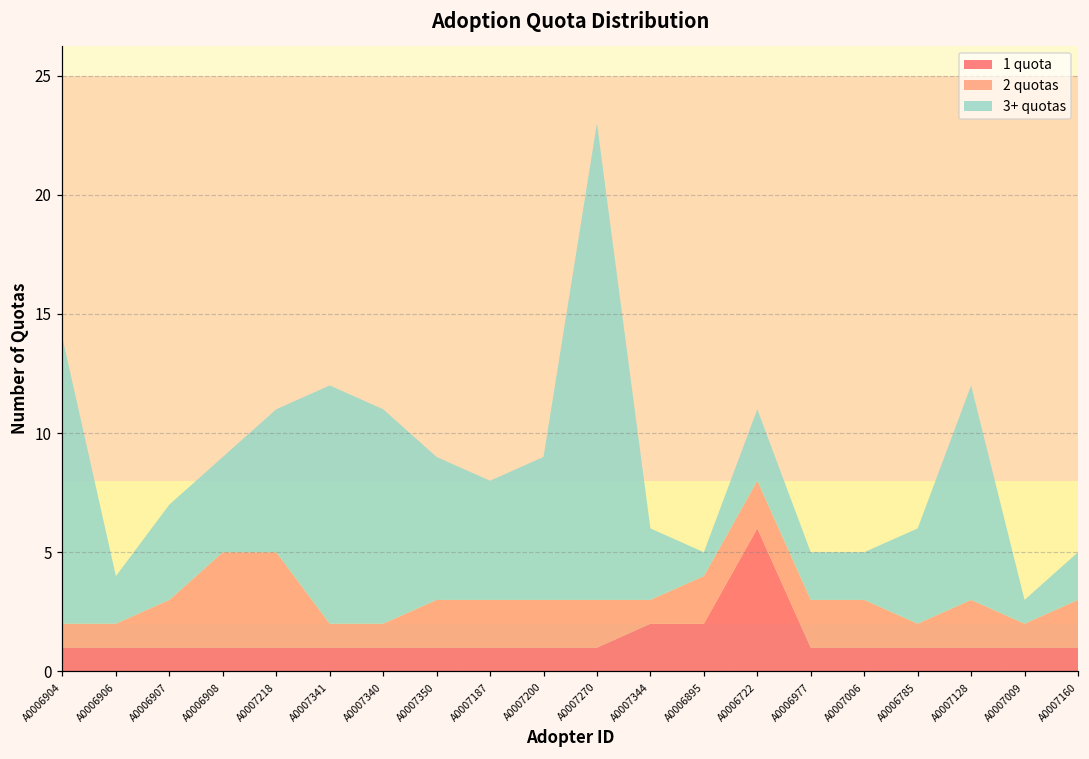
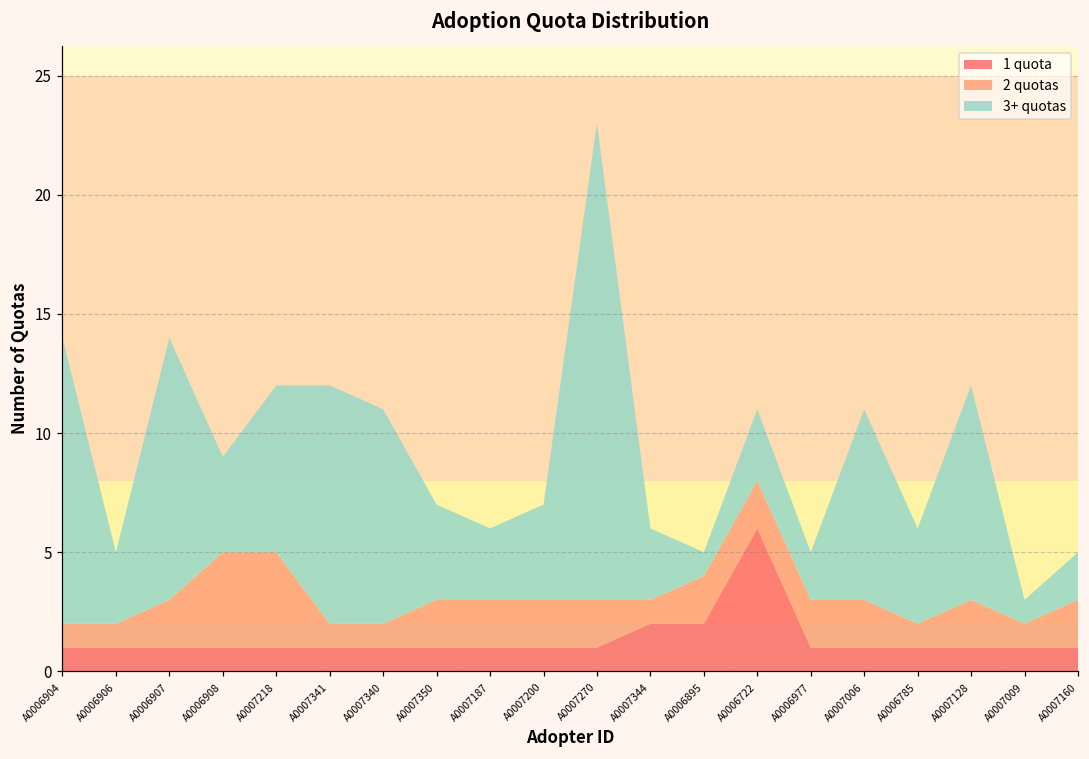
  {
    "3+ quotas": {
      "A0006904": 12,
-     "A0006906": 2,
-     "A0006907": 4,
+     "A0006906": 3,
+     "A0006907": 11,
      "A0006908": 4,
-     "A0007218": 6,
+     "A0007218": 7,
      "A0007341": 10,
      "A0007340": 9,
-     "A0007350": 6,
-     "A0007187": 5,
-     "A0007200": 6,
+     "A0007350": 4,
+     "A0007187": 3,
+     "A0007200": 4,
      "A0007270": 20,
      "A0007344": 3,
      "A0006895": 1,
      "A0006722": 3,
      "A0006977": 2,
-     "A0007006": 2,
+     "A0007006": 8,
      "A0006785": 4,
      "A0007128": 9,
      "A0007009": 1,
      "A0007160": 2
    }
  }
